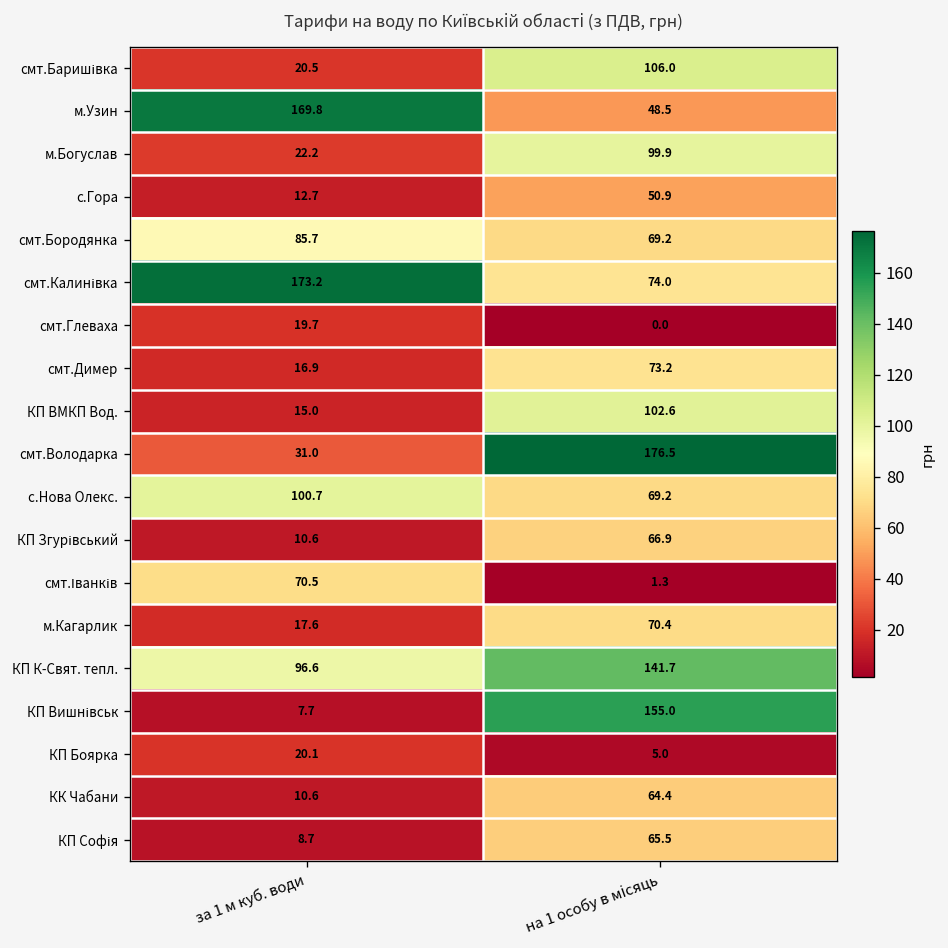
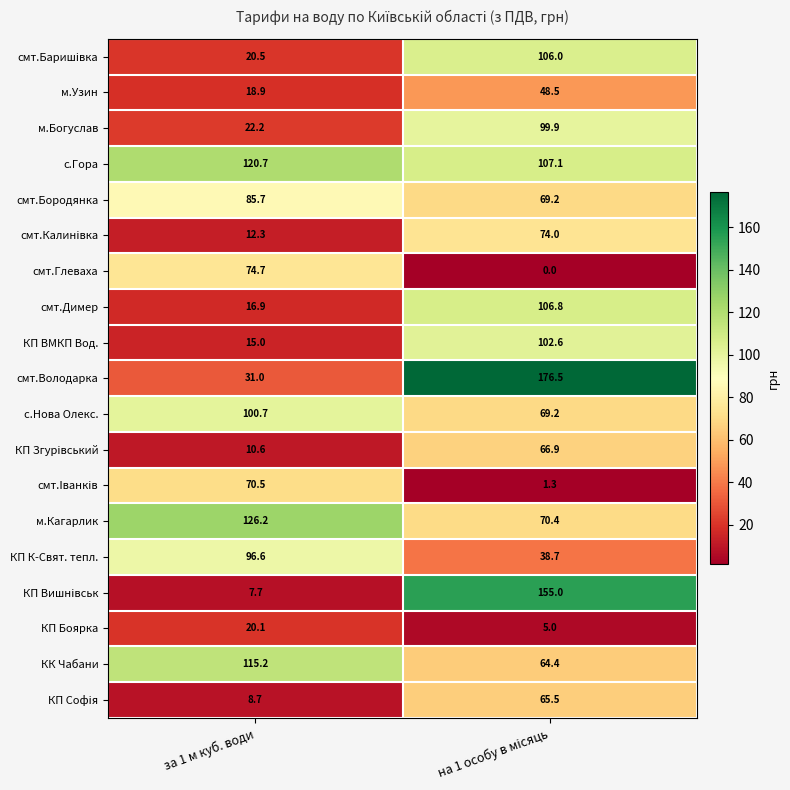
  {
    "смт.Баришівка": {
      "за 1 м куб. води": 20.5,
      "на 1 особу в місяць": 106.0
    },
    "м.Узин": {
-     "за 1 м куб. води": 169.8,
+     "за 1 м куб. води": 18.9,
      "на 1 особу в місяць": 48.5
    },
    "м.Богуслав": {
      "за 1 м куб. води": 22.2,
      "на 1 особу в місяць": 99.9
    },
    "с.Гора": {
-     "за 1 м куб. води": 12.7,
-     "на 1 особу в місяць": 50.9
+     "за 1 м куб. води": 120.7,
+     "на 1 особу в місяць": 107.1
    },
    "смт.Бородянка": {
      "за 1 м куб. води": 85.7,
      "на 1 особу в місяць": 69.2
    },
    "смт.Калинівка": {
-     "за 1 м куб. води": 173.2,
+     "за 1 м куб. води": 12.3,
      "на 1 особу в місяць": 74.0
    },
    "смт.Глеваха": {
-     "за 1 м куб. води": 19.7,
+     "за 1 м куб. води": 74.7,
      "на 1 особу в місяць": 0.0
    },
    "смт.Димер": {
      "за 1 м куб. води": 16.9,
-     "на 1 особу в місяць": 73.2
+     "на 1 особу в місяць": 106.8
    },
    "КП ВМКП Вод.": {
      "за 1 м куб. води": 15.0,
      "на 1 особу в місяць": 102.6
    },
    "смт.Володарка": {
      "за 1 м куб. води": 31.0,
      "на 1 особу в місяць": 176.5
    },
    "с.Нова Олекс.": {
      "за 1 м куб. води": 100.7,
      "на 1 особу в місяць": 69.2
    },
    "КП Згурівський": {
      "за 1 м куб. води": 10.6,
      "на 1 особу в місяць": 66.9
    },
    "смт.Іванків": {
      "за 1 м куб. води": 70.5,
      "на 1 особу в місяць": 1.3
    },
    "м.Кагарлик": {
-     "за 1 м куб. води": 17.6,
+     "за 1 м куб. води": 126.2,
      "на 1 особу в місяць": 70.4
    },
    "КП К-Свят. тепл.": {
      "за 1 м куб. води": 96.6,
-     "на 1 особу в місяць": 141.7
+     "на 1 особу в місяць": 38.7
    },
    "КП Вишнівськ": {
      "за 1 м куб. води": 7.7,
      "на 1 особу в місяць": 155.0
    },
    "КП Боярка": {
      "за 1 м куб. води": 20.1,
      "на 1 особу в місяць": 5.0
    },
    "КК Чабани": {
-     "за 1 м куб. води": 10.6,
+     "за 1 м куб. води": 115.2,
      "на 1 особу в місяць": 64.4
    },
    "КП Софія": {
      "за 1 м куб. води": 8.7,
      "на 1 особу в місяць": 65.5
    }
  }
